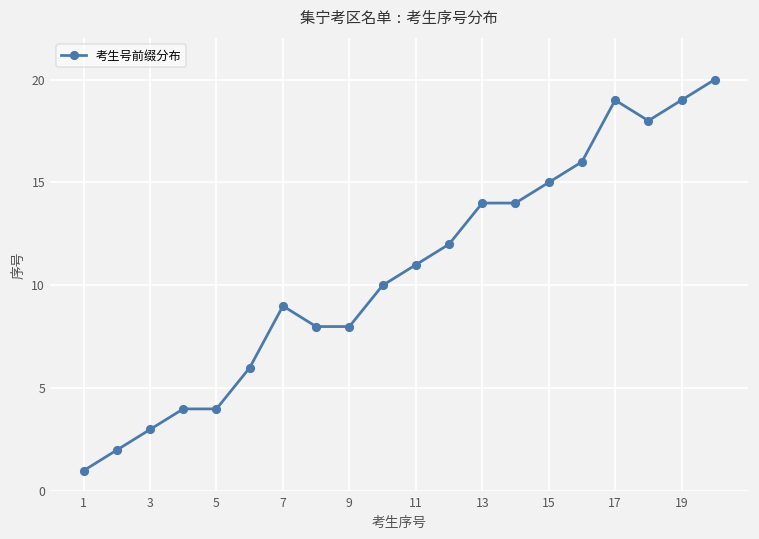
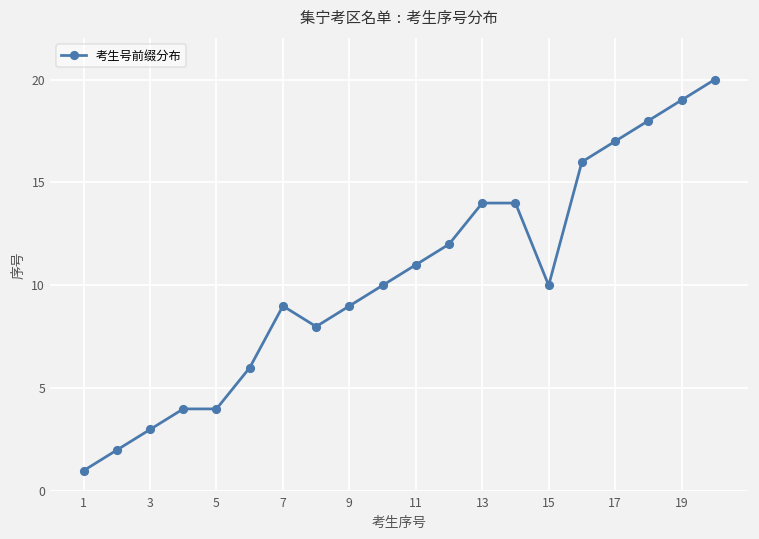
  {
    "1": 1,
    "3": 3,
    "5": 4,
    "7": 9,
-   "9": 8,
+   "9": 9,
    "11": 11,
    "13": 14,
-   "15": 15,
-   "17": 19,
+   "15": 10,
+   "17": 17,
    "19": 19
  }
